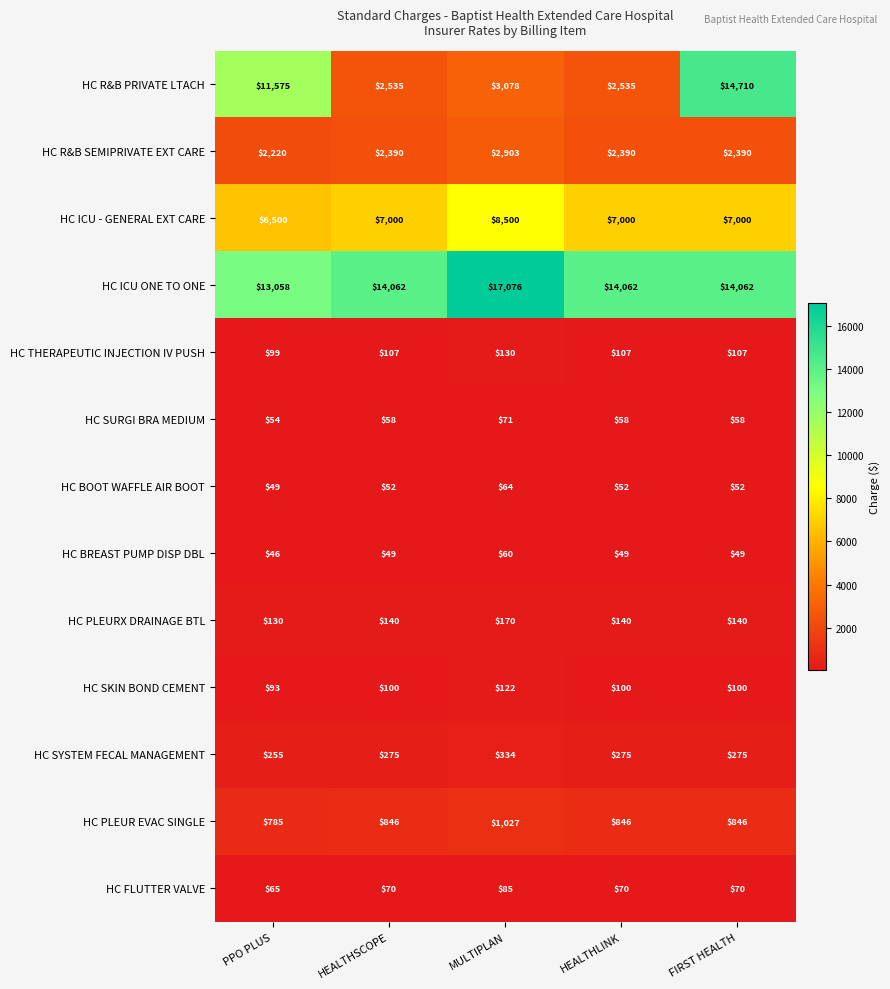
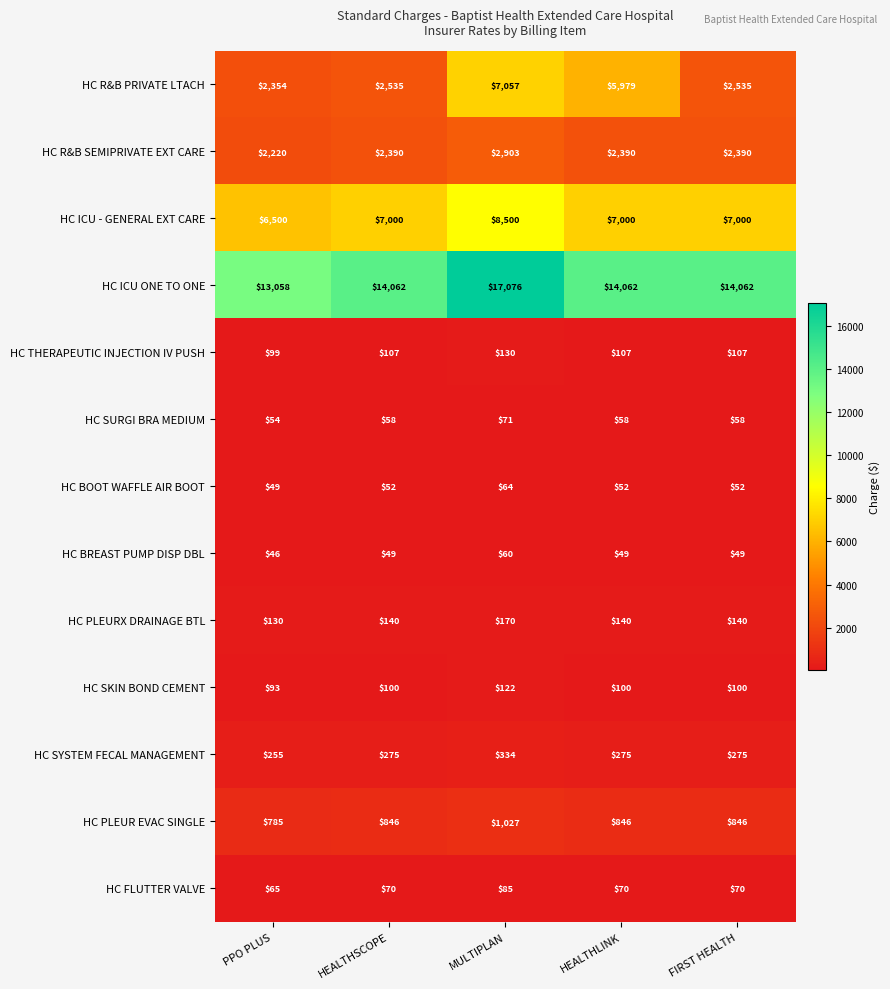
  {
    "HC R&B PRIVATE LTACH": {
-     "PPO PLUS": "$11,575",
+     "PPO PLUS": "$2,354",
      "HEALTHSCOPE": "$2,535",
-     "MULTIPLAN": "$3,078",
-     "HEALTHLINK": "$2,535",
-     "FIRST HEALTH": "$14,710"
+     "MULTIPLAN": "$7,057",
+     "HEALTHLINK": "$5,979",
+     "FIRST HEALTH": "$2,535"
    },
    "HC R&B SEMIPRIVATE EXT CARE": {
      "PPO PLUS": "$2,220",
      "HEALTHSCOPE": "$2,390",
      "MULTIPLAN": "$2,903",
      "HEALTHLINK": "$2,390",
      "FIRST HEALTH": "$2,390"
    },
    "HC ICU - GENERAL EXT CARE": {
      "PPO PLUS": "$6,500",
      "HEALTHSCOPE": "$7,000",
      "MULTIPLAN": "$8,500",
      "HEALTHLINK": "$7,000",
      "FIRST HEALTH": "$7,000"
    },
    "HC ICU ONE TO ONE": {
      "PPO PLUS": "$13,058",
      "HEALTHSCOPE": "$14,062",
      "MULTIPLAN": "$17,076",
      "HEALTHLINK": "$14,062",
      "FIRST HEALTH": "$14,062"
    },
    "HC THERAPEUTIC INJECTION IV PUSH": {
      "PPO PLUS": "$99",
      "HEALTHSCOPE": "$107",
      "MULTIPLAN": "$130",
      "HEALTHLINK": "$107",
      "FIRST HEALTH": "$107"
    },
    "HC SURGI BRA MEDIUM": {
      "PPO PLUS": "$54",
      "HEALTHSCOPE": "$58",
      "MULTIPLAN": "$71",
      "HEALTHLINK": "$58",
      "FIRST HEALTH": "$58"
    },
    "HC BOOT WAFFLE AIR BOOT": {
      "PPO PLUS": "$49",
      "HEALTHSCOPE": "$52",
      "MULTIPLAN": "$64",
      "HEALTHLINK": "$52",
      "FIRST HEALTH": "$52"
    },
    "HC BREAST PUMP DISP DBL": {
      "PPO PLUS": "$46",
      "HEALTHSCOPE": "$49",
      "MULTIPLAN": "$60",
      "HEALTHLINK": "$49",
      "FIRST HEALTH": "$49"
    },
    "HC PLEURX DRAINAGE BTL": {
      "PPO PLUS": "$130",
      "HEALTHSCOPE": "$140",
      "MULTIPLAN": "$170",
      "HEALTHLINK": "$140",
      "FIRST HEALTH": "$140"
    },
    "HC SKIN BOND CEMENT": {
      "PPO PLUS": "$93",
      "HEALTHSCOPE": "$100",
      "MULTIPLAN": "$122",
      "HEALTHLINK": "$100",
      "FIRST HEALTH": "$100"
    },
    "HC SYSTEM FECAL MANAGEMENT": {
      "PPO PLUS": "$255",
      "HEALTHSCOPE": "$275",
      "MULTIPLAN": "$334",
      "HEALTHLINK": "$275",
      "FIRST HEALTH": "$275"
    },
    "HC PLEUR EVAC SINGLE": {
      "PPO PLUS": "$785",
      "HEALTHSCOPE": "$846",
      "MULTIPLAN": "$1,027",
      "HEALTHLINK": "$846",
      "FIRST HEALTH": "$846"
    },
    "HC FLUTTER VALVE": {
      "PPO PLUS": "$65",
      "HEALTHSCOPE": "$70",
      "MULTIPLAN": "$85",
      "HEALTHLINK": "$70",
      "FIRST HEALTH": "$70"
    }
  }
